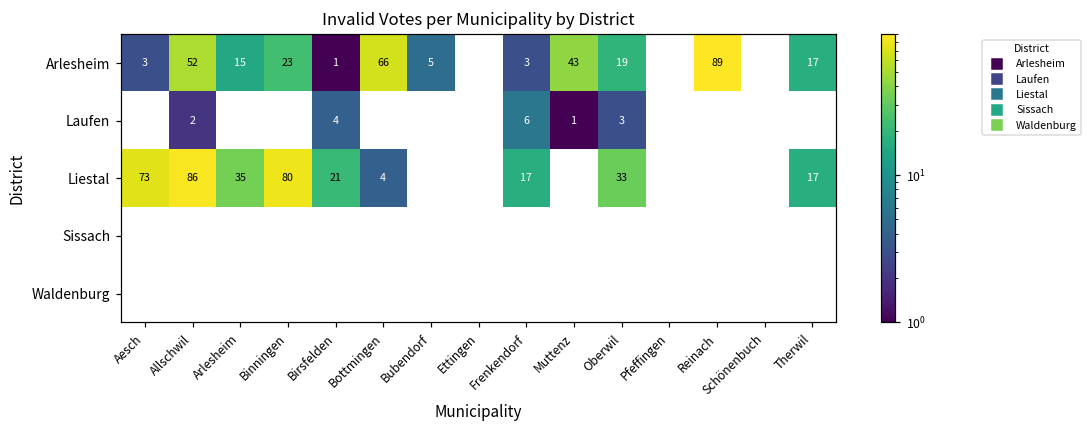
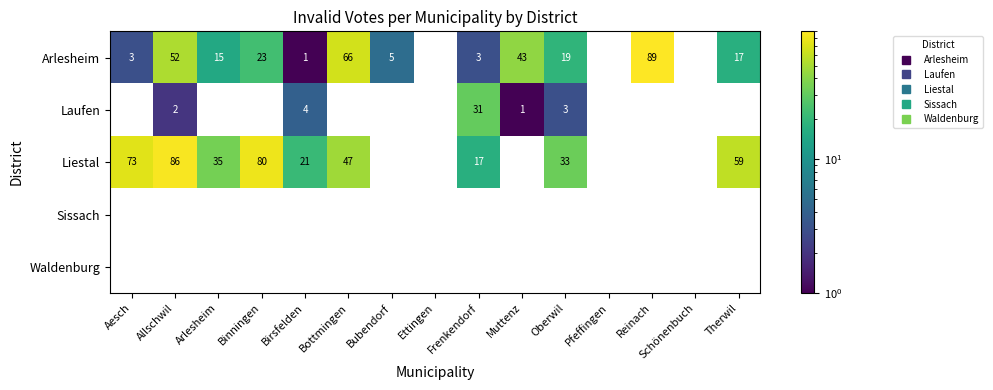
  {
    "Arlesheim": {
      "Aesch": 3,
      "Allschwil": 52,
      "Arlesheim": 15,
      "Binningen": 23,
      "Birsfelden": 1,
      "Bottmingen": 66,
      "Bubendorf": 5,
      "Frenkendorf": 3,
      "Muttenz": 43,
      "Oberwil": 19,
      "Reinach": 89,
      "Therwil": 17
    },
    "Laufen": {
      "Allschwil": 2,
      "Birsfelden": 4,
-     "Frenkendorf": 6,
+     "Frenkendorf": 31,
      "Muttenz": 1,
      "Oberwil": 3
    },
    "Liestal": {
      "Aesch": 73,
      "Allschwil": 86,
      "Arlesheim": 35,
      "Binningen": 80,
      "Birsfelden": 21,
-     "Bottmingen": 4,
+     "Bottmingen": 47,
      "Frenkendorf": 17,
      "Oberwil": 33,
-     "Therwil": 17
+     "Therwil": 59
    }
  }
